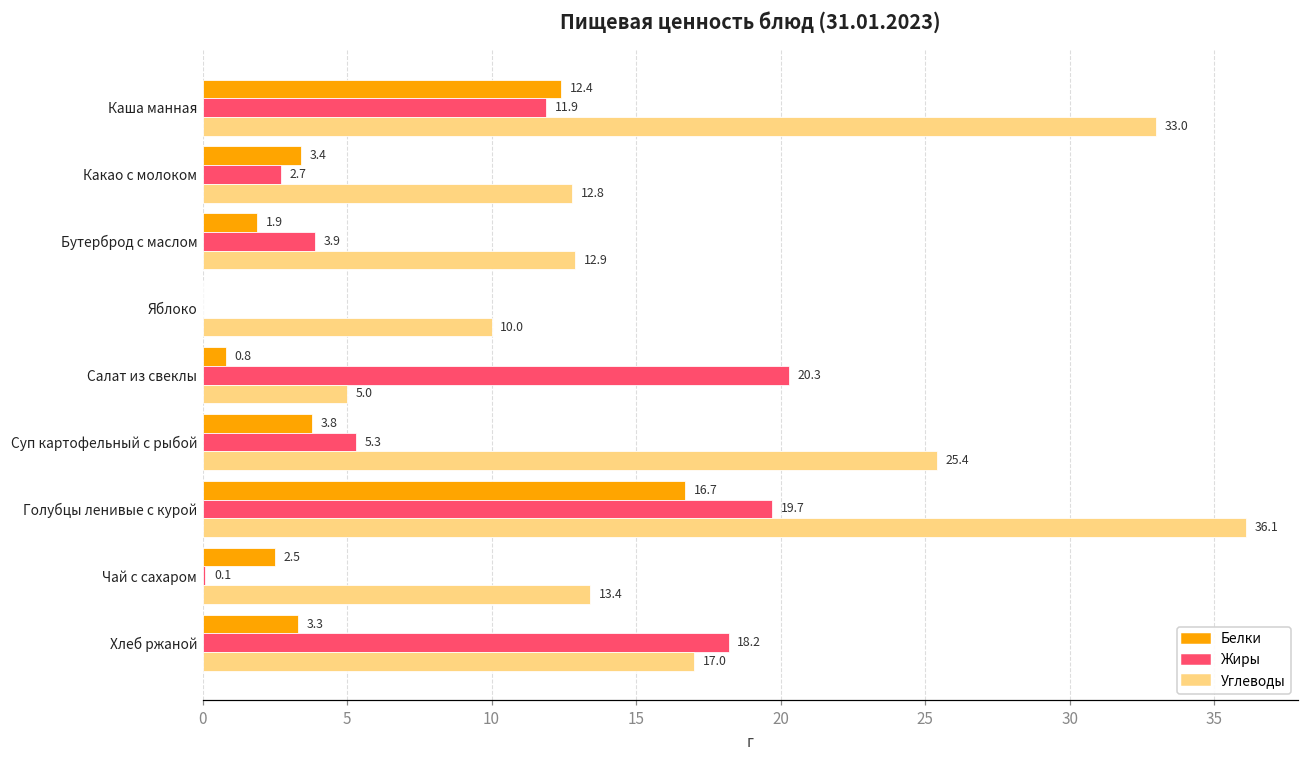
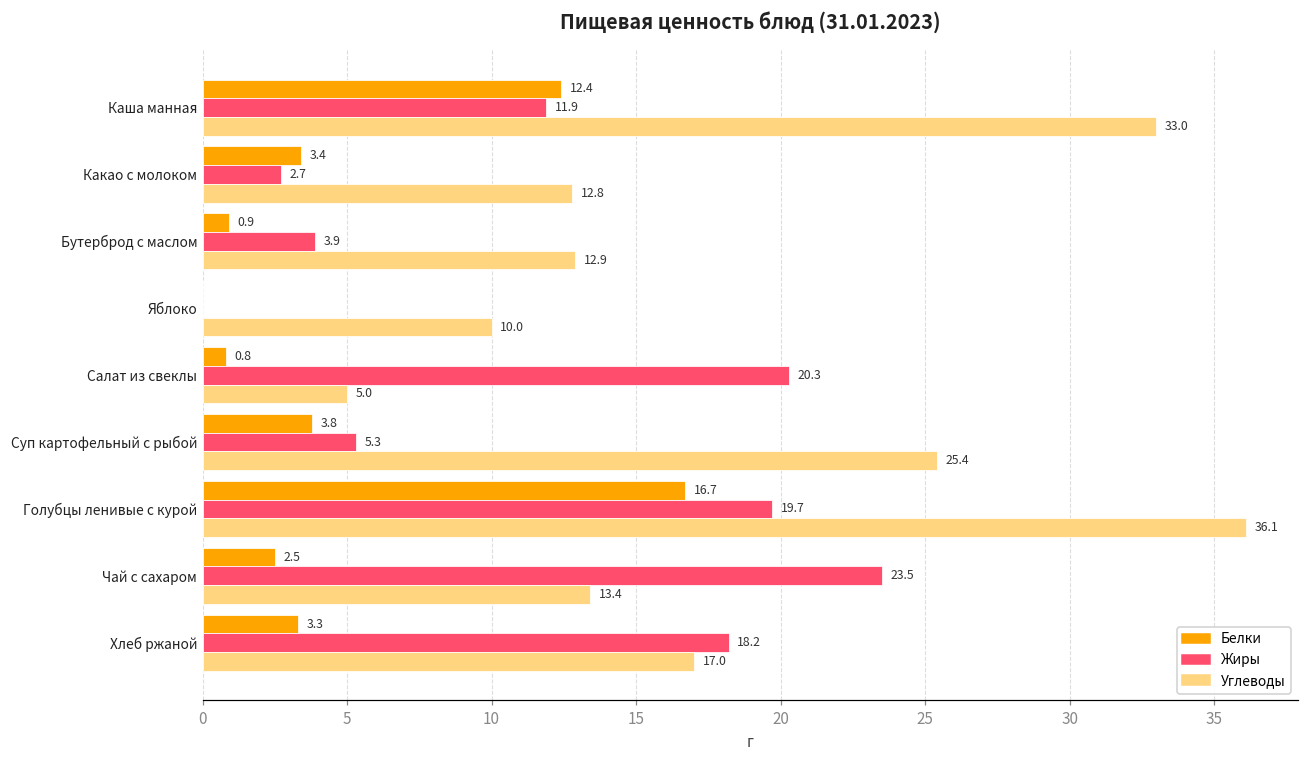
  {
    "Белки": {
      "Каша манная": 12.4,
      "Какао с молоком": 3.4,
-     "Бутерброд с маслом": 1.9,
+     "Бутерброд с маслом": 0.9,
      "Салат из свеклы": 0.8,
      "Суп картофельный с рыбой": 3.8,
      "Голубцы ленивые с курой": 16.7,
      "Чай с сахаром": 2.5,
      "Хлеб ржаной": 3.3
    },
    "Жиры": {
      "Каша манная": 11.9,
      "Какао с молоком": 2.7,
      "Бутерброд с маслом": 3.9,
      "Салат из свеклы": 20.3,
      "Суп картофельный с рыбой": 5.3,
      "Голубцы ленивые с курой": 19.7,
-     "Чай с сахаром": 0.1,
+     "Чай с сахаром": 23.5,
      "Хлеб ржаной": 18.2
    },
    "Углеводы": {
      "Каша манная": 33.0,
      "Какао с молоком": 12.8,
      "Бутерброд с маслом": 12.9,
      "Яблоко": 10.0,
      "Салат из свеклы": 5.0,
      "Суп картофельный с рыбой": 25.4,
      "Голубцы ленивые с курой": 36.1,
      "Чай с сахаром": 13.4,
      "Хлеб ржаной": 17.0
    }
  }
